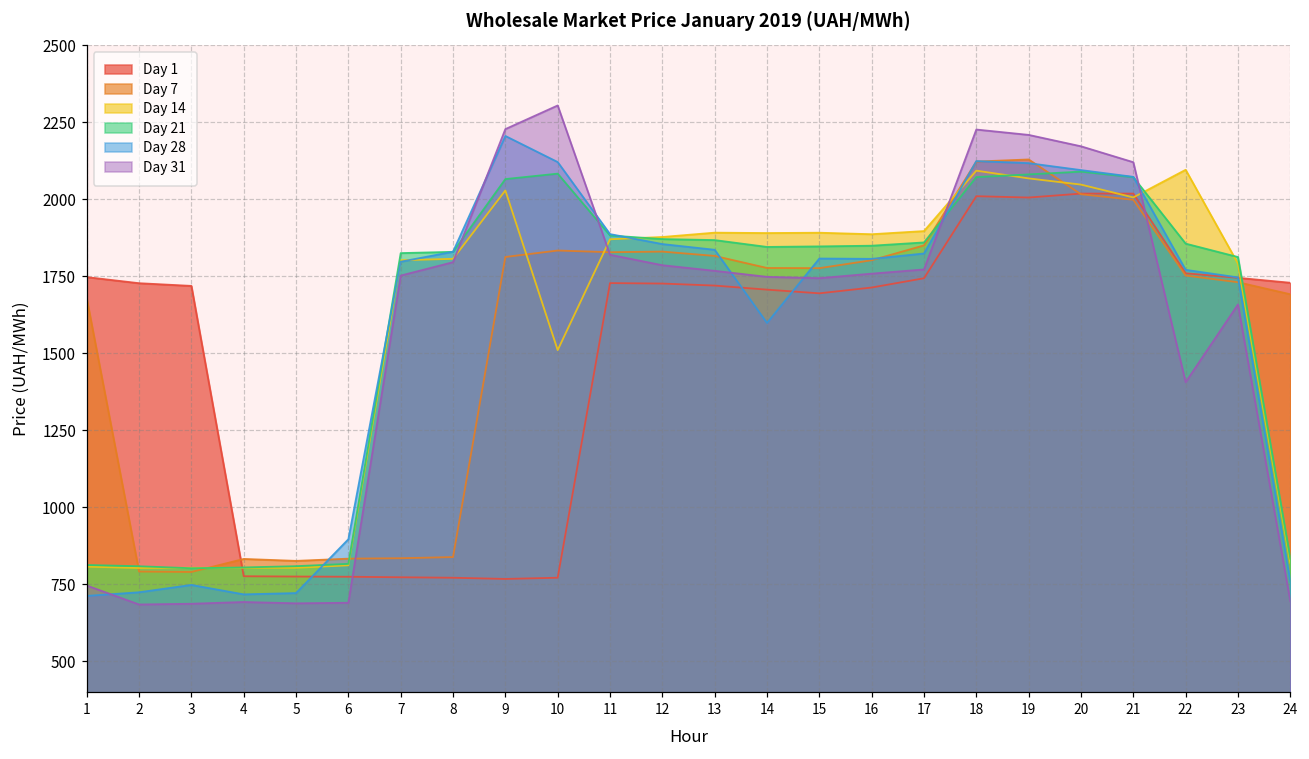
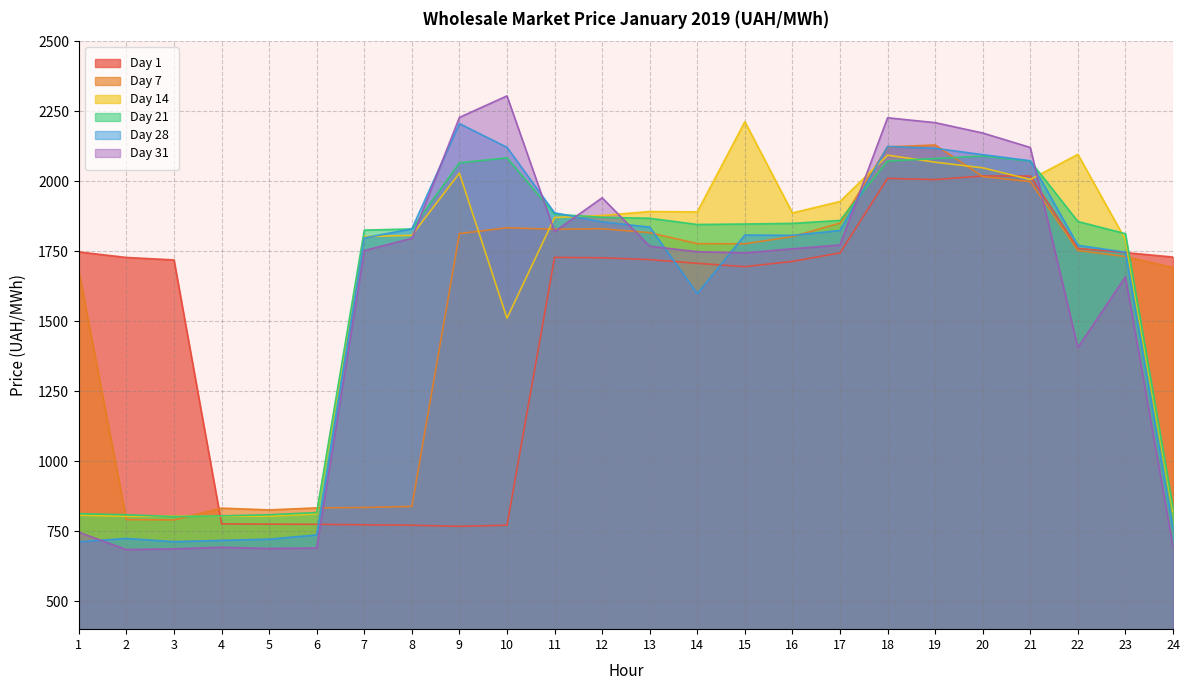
  {
    "Day 14": {
      "8": 1810,
      "9": 2030,
      "10": 1510,
      "11": 1870,
      "13": 1890,
      "14": 1890,
-     "15": 1890,
+     "15": 2210,
      "16": 1890,
-     "17": 1900,
+     "17": 1930,
      "18": 2090,
      "19": 2070,
      "20": 2050,
      "22": 2100,
      "23": 1790,
      "24": 820
    },
    "Day 21": {
      "7": 1830,
      "9": 2070,
      "10": 2080,
      "13": 1870,
      "14": 1850,
      "15": 1850,
      "16": 1850,
      "17": 1860,
      "18": 2070,
      "19": 2080,
      "22": 1860,
      "23": 1810,
      "24": 830
    },
    "Day 28": {
      "1": 710,
      "2": 720,
-     "3": 750,
+     "3": 710,
      "4": 720,
      "5": 720,
-     "6": 900,
+     "6": 740,
      "9": 2210,
      "10": 2120,
      "12": 1850,
      "13": 1840,
      "14": 1600,
      "15": 1810,
      "17": 1820,
      "19": 2120,
      "22": 1770,
      "24": 760
    },
    "Day 31": {
      "1": 750,
      "2": 680,
      "3": 690,
      "4": 690,
      "5": 690,
      "6": 690,
      "7": 1750,
      "8": 1800,
      "9": 2230,
      "10": 2300,
-     "12": 1790,
+     "12": 1940,
      "13": 1770,
      "14": 1750,
      "15": 1740,
      "16": 1760,
      "17": 1770,
      "18": 2230,
      "19": 2210,
      "20": 2170,
      "21": 2120,
      "22": 1410,
      "23": 1660,
      "24": 690
    }
  }
